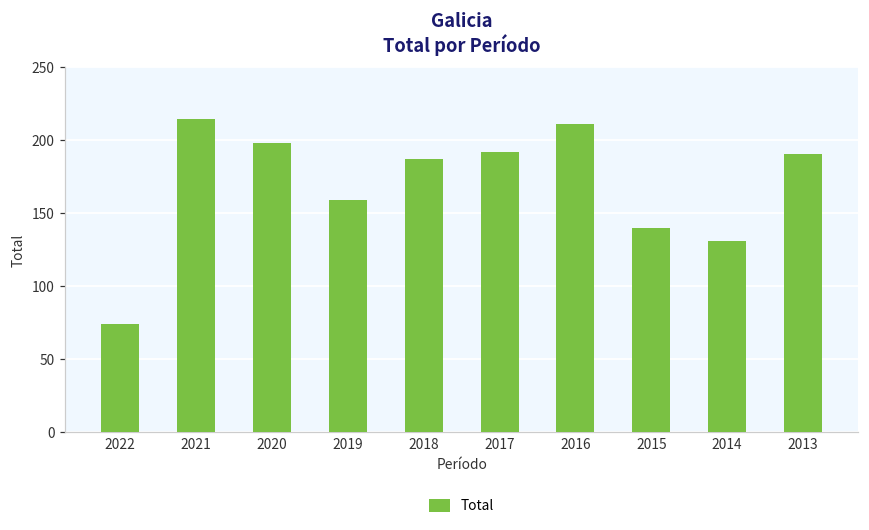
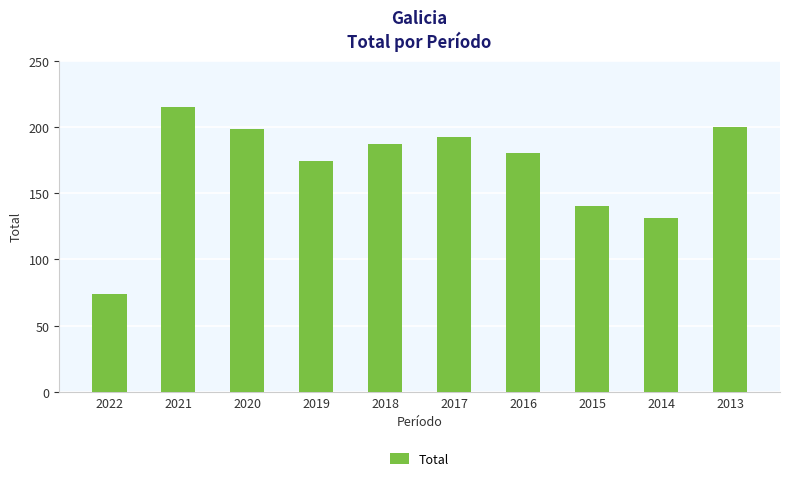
  {
    "2022": 74,
    "2021": 215,
    "2020": 198,
-   "2019": 159,
+   "2019": 174,
    "2018": 187,
    "2017": 192,
-   "2016": 211,
+   "2016": 180,
    "2015": 140,
    "2014": 131,
-   "2013": 191
+   "2013": 200
  }
